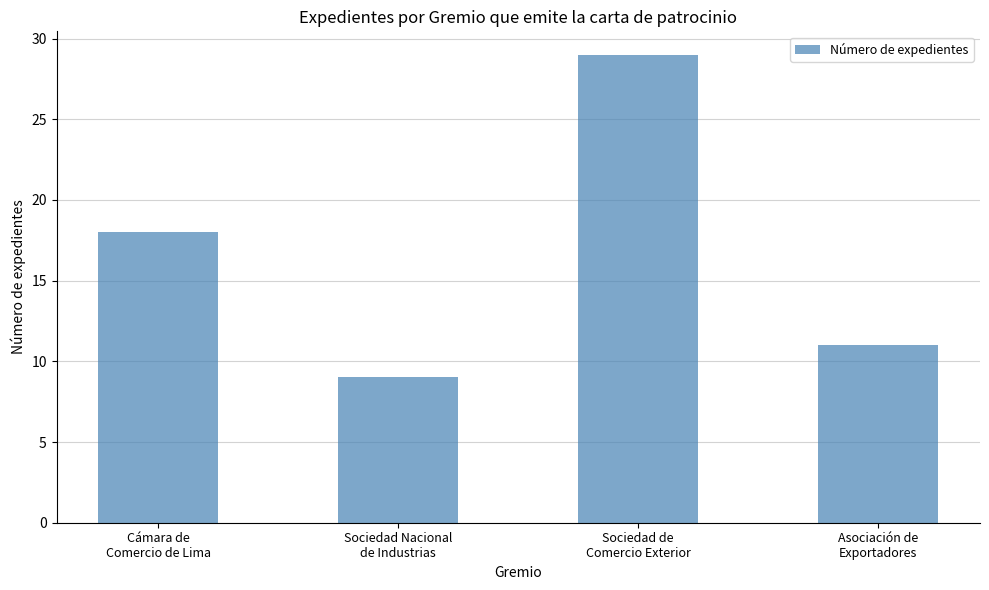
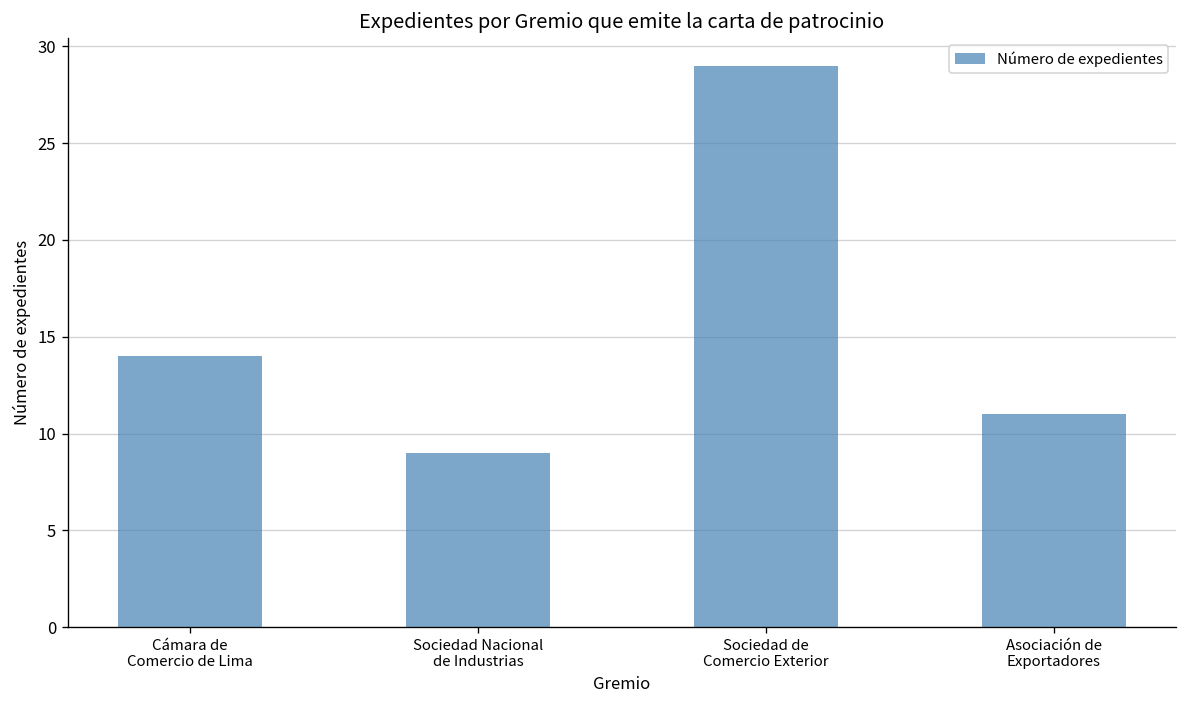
  {
-   "Cámara de Comercio de Lima": 18,
+   "Cámara de Comercio de Lima": 14,
    "Sociedad Nacional de Industrias": 9,
    "Sociedad de Comercio Exterior": 29,
    "Asociación de Exportadores": 11
  }
